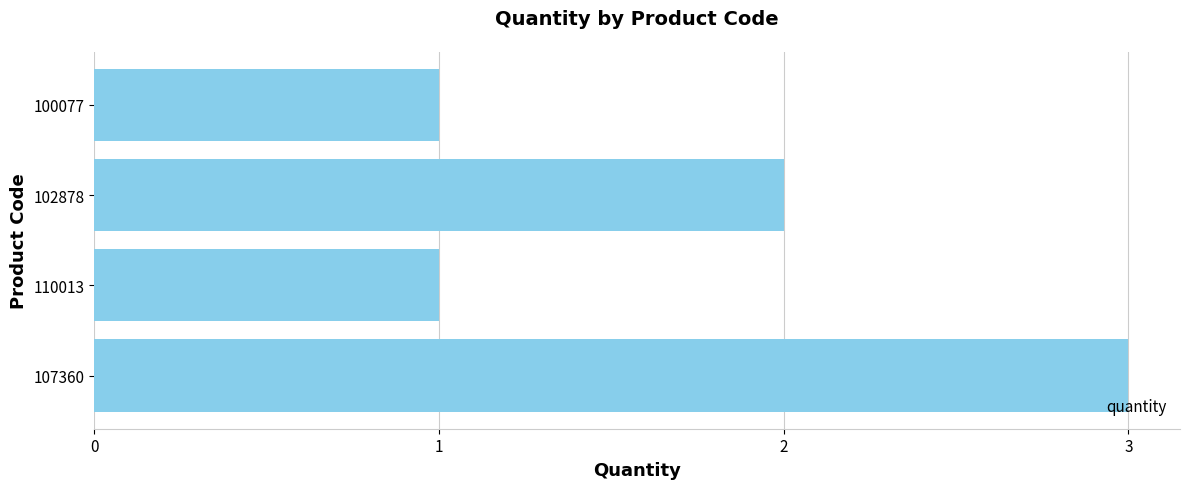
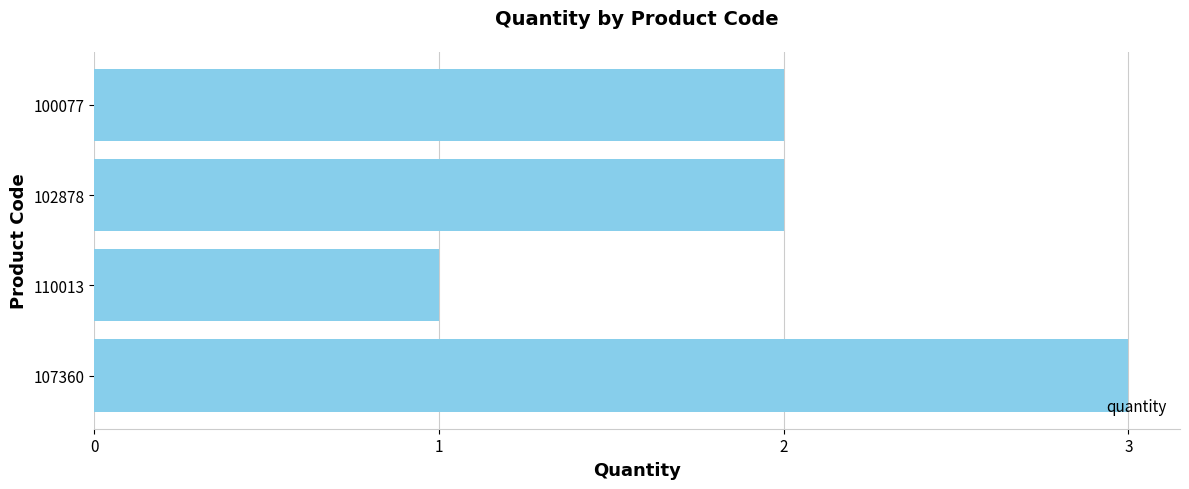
  {
-   "100077": 1,
+   "100077": 2,
    "102878": 2,
    "110013": 1,
    "107360": 3
  }
